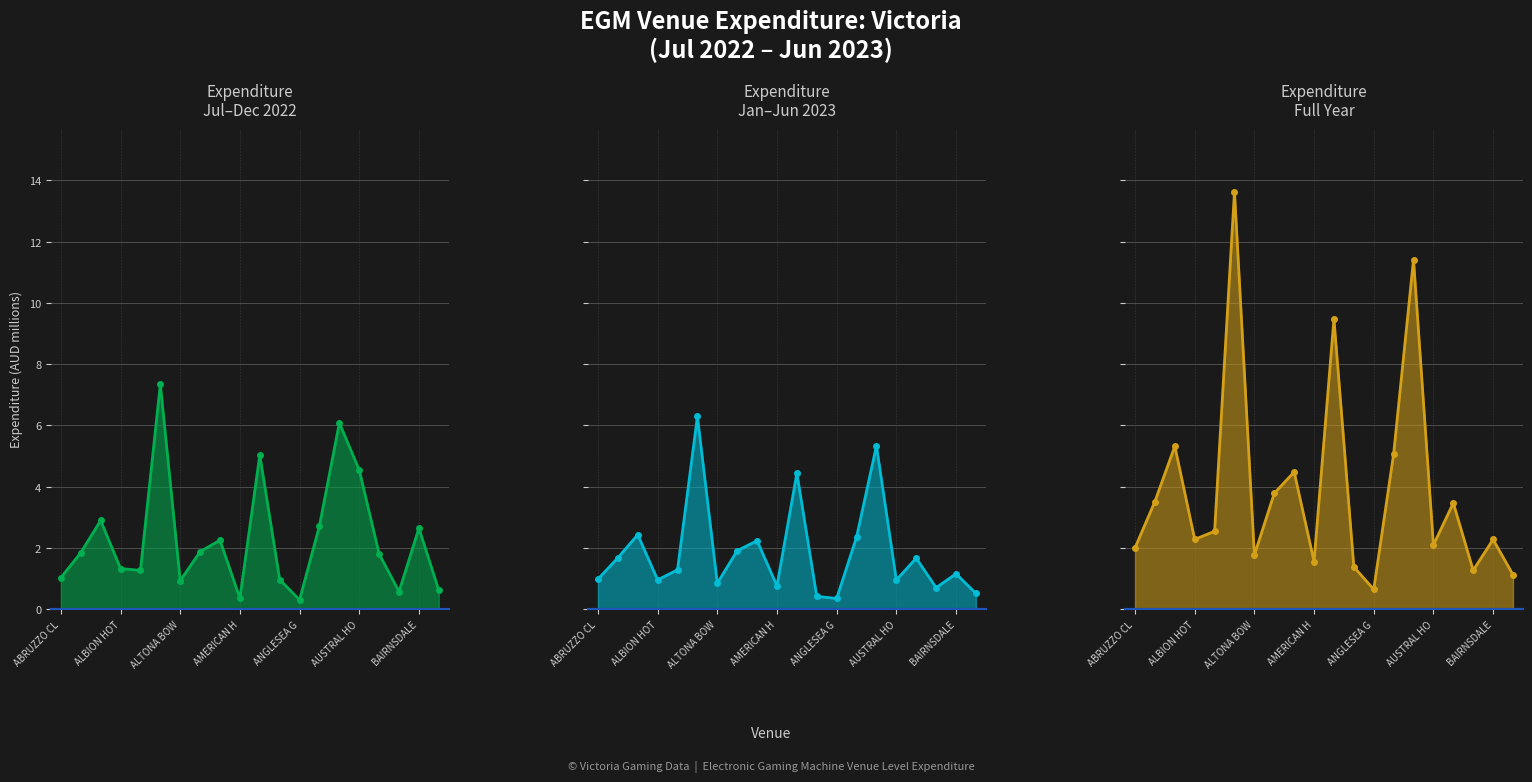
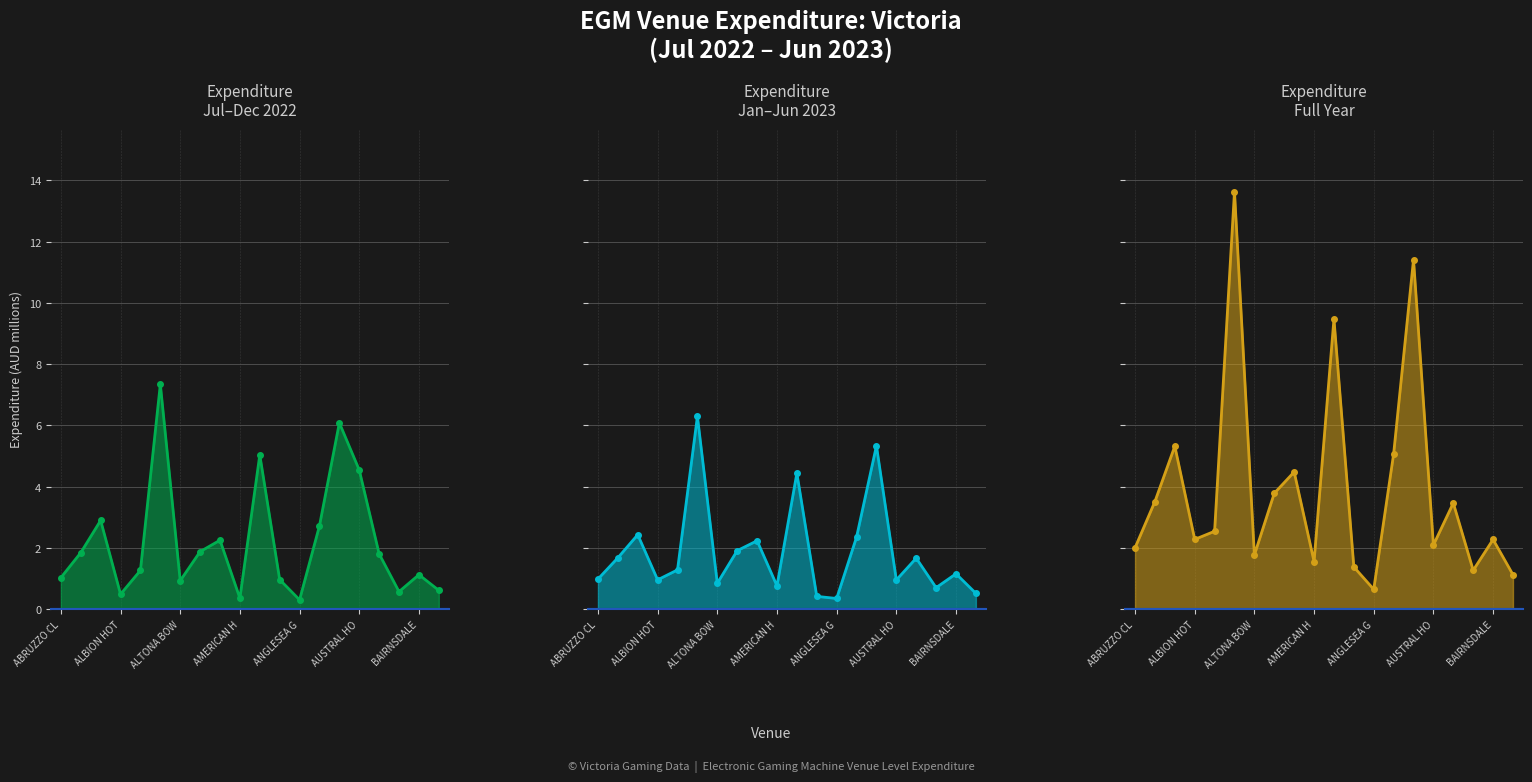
  {
    "Expenditure Jul–Dec 2022": {
      "ABRUZZO CL": 1.0,
-     "ALBION HOT": 1.3,
+     "ALBION HOT": 0.5,
      "ALTONA BOW": 0.9,
      "AMERICAN H": 0.4,
      "ANGLESEA G": 0.3,
      "AUSTRAL HO": 4.5,
-     "BAIRNSDALE": 2.6
+     "BAIRNSDALE": 1.1
    }
  }
